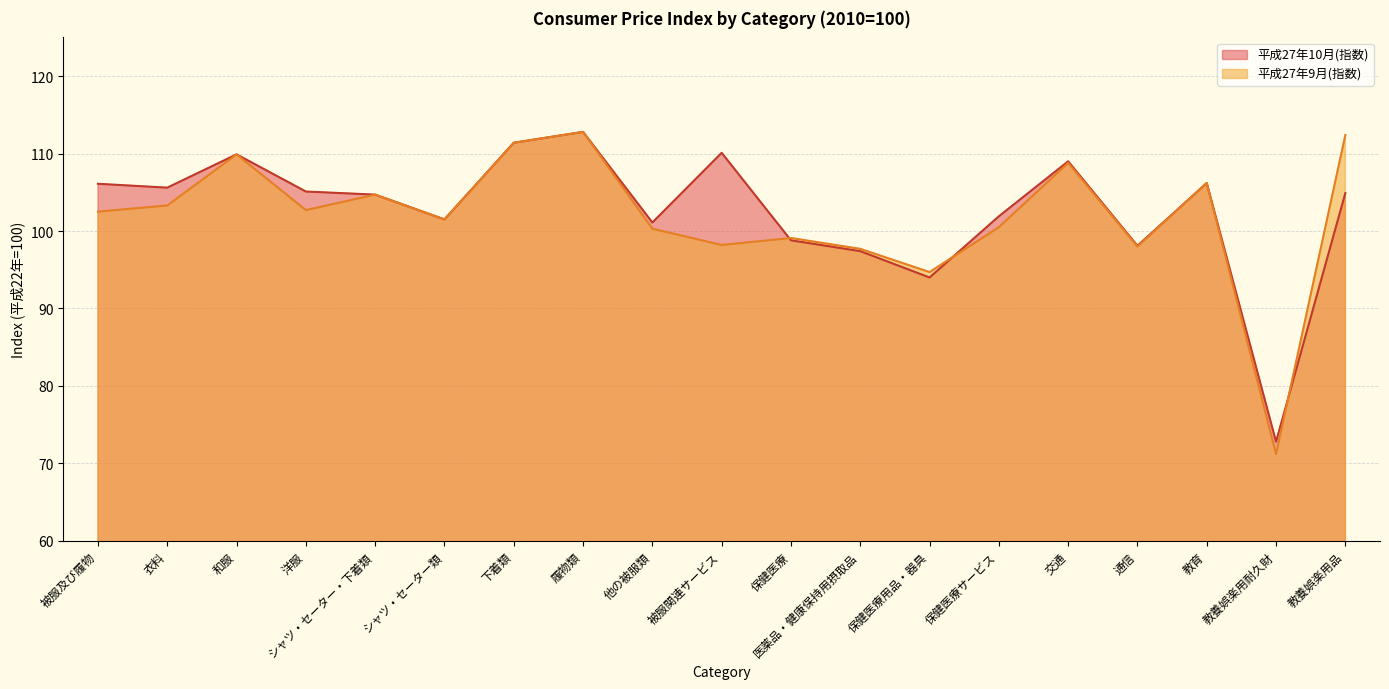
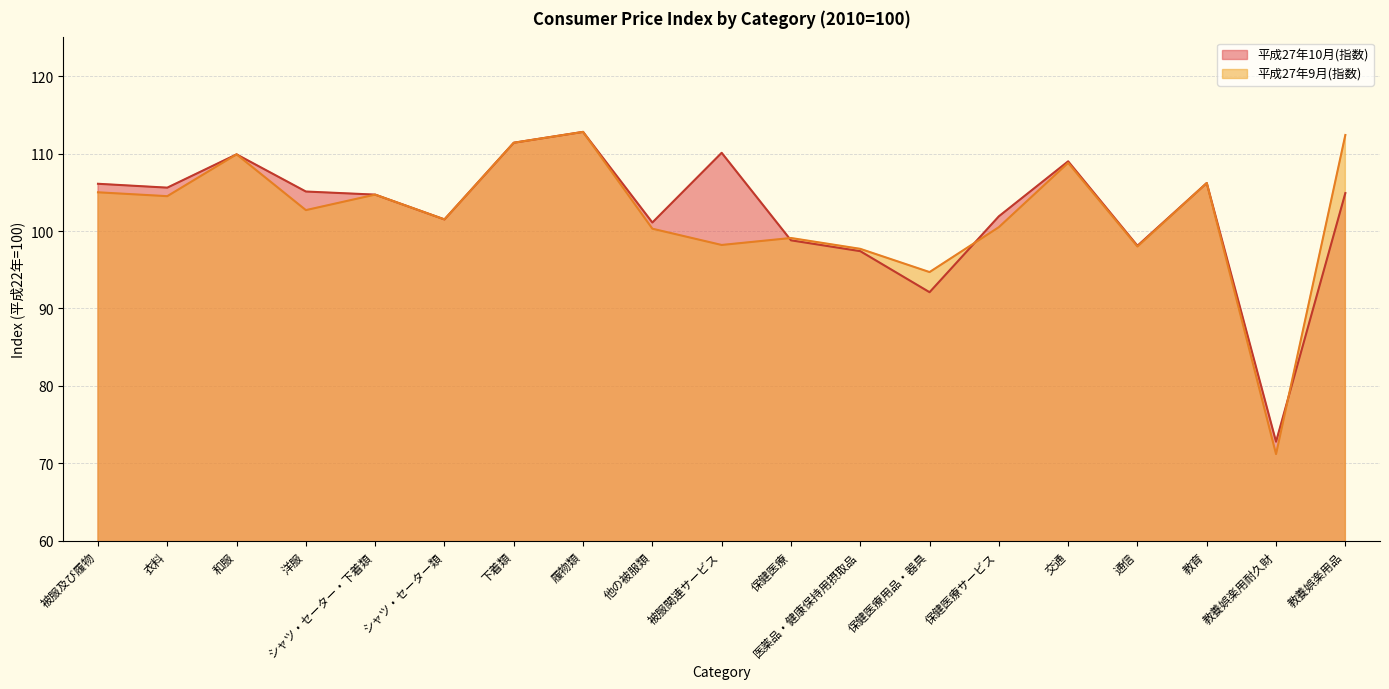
  {
    "平成27年10月(指数)": {
      "被服及び履物": 106,
      "衣料": 106,
      "洋服": 105,
      "他の被服類": 101,
      "被服関連サービス": 110,
-     "保健医療用品・器具": 94,
+     "保健医療用品・器具": 92,
      "保健医療サービス": 102,
      "教養娯楽用耐久財": 73,
      "教養娯楽用品": 105
    },
    "平成27年9月(指数)": {
-     "被服及び履物": 103,
-     "衣料": 103,
+     "被服及び履物": 105,
+     "衣料": 105,
      "洋服": 103,
      "他の被服類": 100,
      "被服関連サービス": 98,
      "保健医療用品・器具": 95,
      "保健医療サービス": 101,
      "教養娯楽用耐久財": 71,
      "教養娯楽用品": 112
    }
  }
